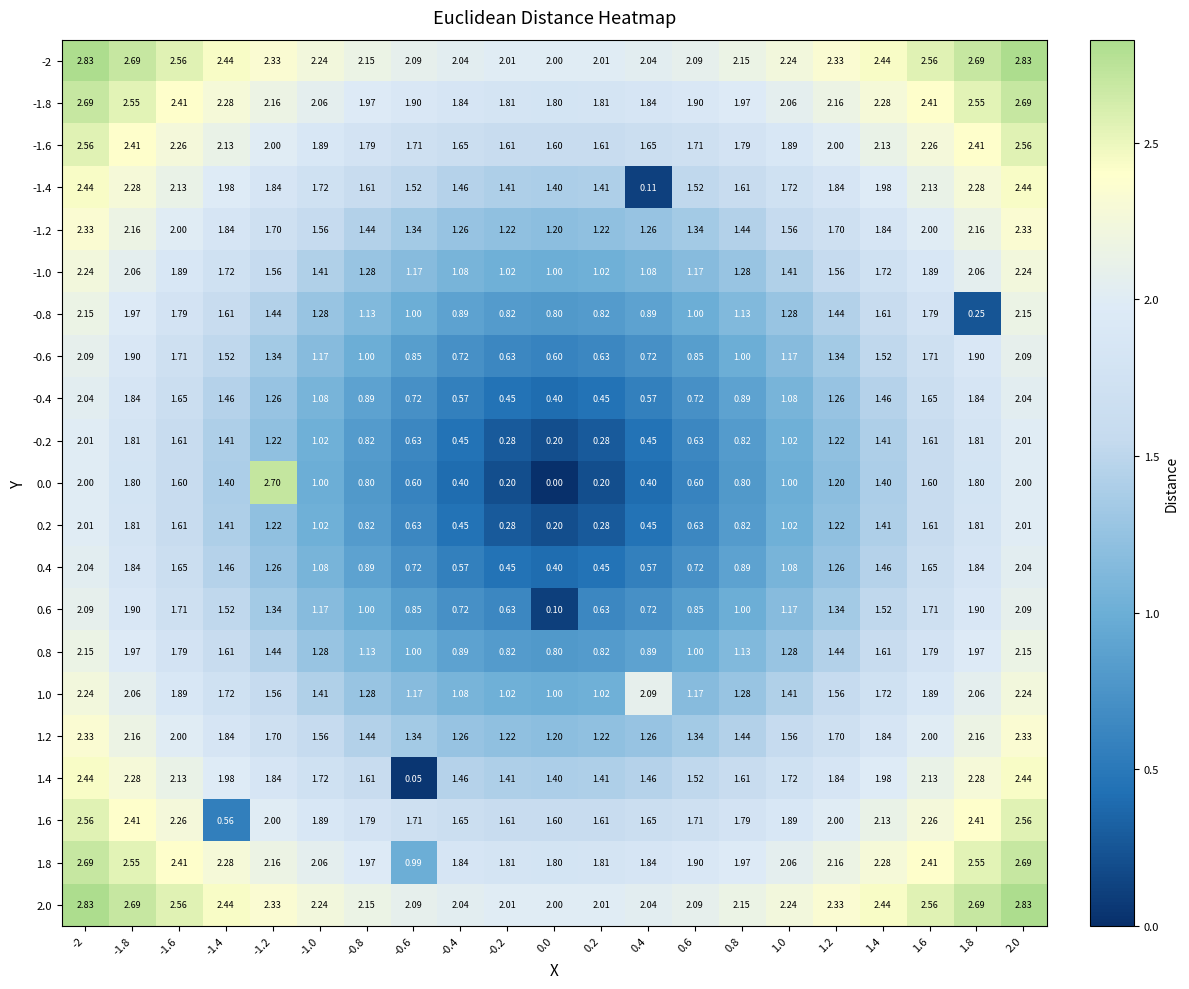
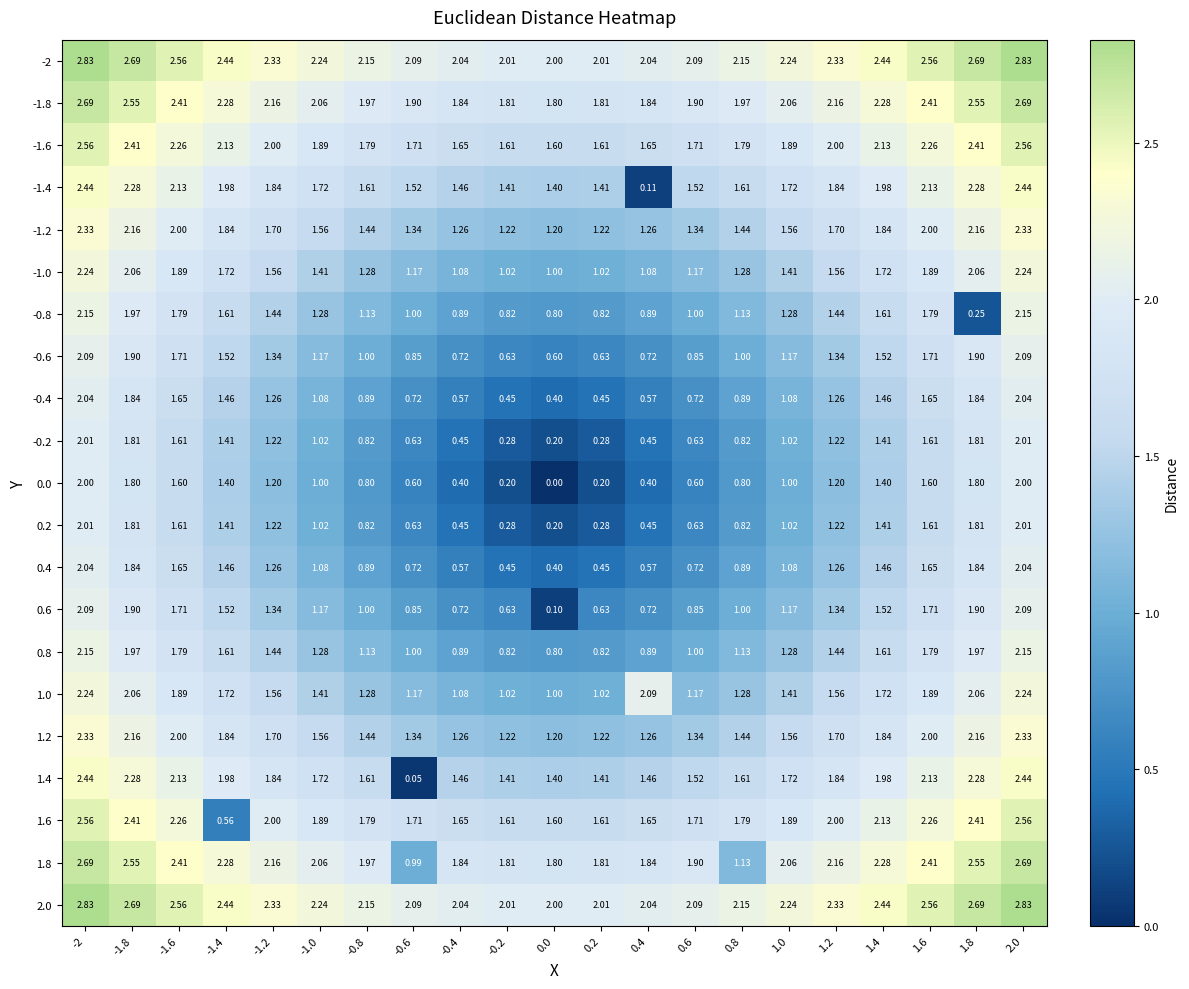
  {
    "0.0": {
      "-2": 2.00,
      "-1.8": 1.80,
      "-1.6": 1.60,
      "-1.4": 1.40,
-     "-1.2": 2.70,
+     "-1.2": 1.20,
      "-1.0": 1.00,
      "-0.8": 0.80,
      "-0.6": 0.60,
      "-0.4": 0.40,
      "-0.2": 0.20,
      "0.0": 0.00,
      "0.2": 0.20,
      "0.4": 0.40,
      "0.6": 0.60,
      "0.8": 0.80,
      "1.0": 1.00,
      "1.2": 1.20,
      "1.4": 1.40,
      "1.6": 1.60,
      "1.8": 1.80,
      "2.0": 2.00
    },
    "1.8": {
      "-2": 2.69,
      "-1.8": 2.55,
      "-1.6": 2.41,
      "-1.4": 2.28,
      "-1.2": 2.16,
      "-1.0": 2.06,
      "-0.8": 1.97,
      "-0.6": 0.99,
      "-0.4": 1.84,
      "-0.2": 1.81,
      "0.0": 1.80,
      "0.2": 1.81,
      "0.4": 1.84,
      "0.6": 1.90,
-     "0.8": 1.97,
+     "0.8": 1.13,
      "1.0": 2.06,
      "1.2": 2.16,
      "1.4": 2.28,
      "1.6": 2.41,
      "1.8": 2.55,
      "2.0": 2.69
    }
  }
